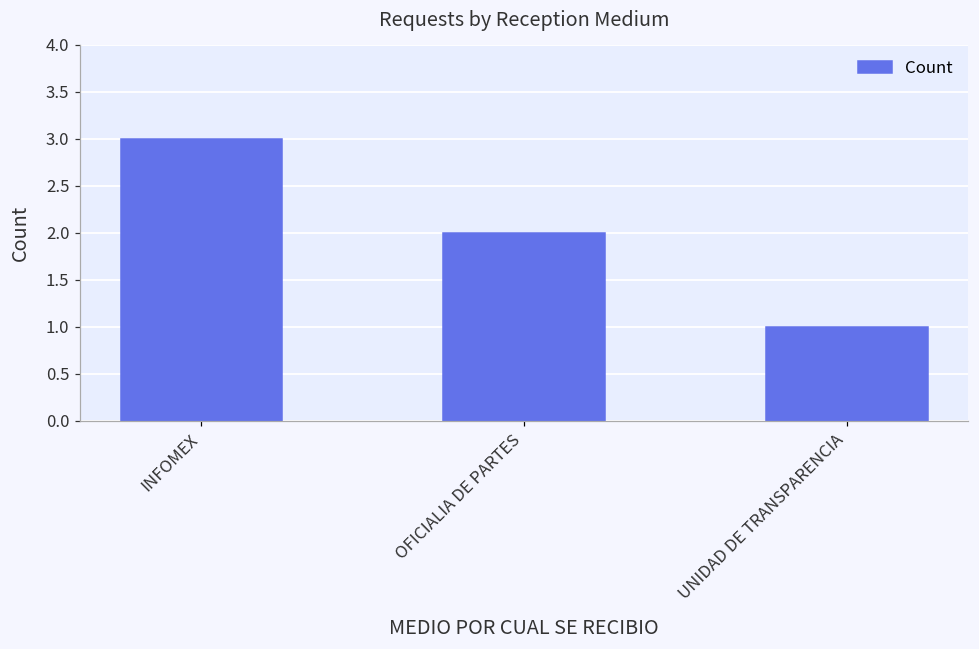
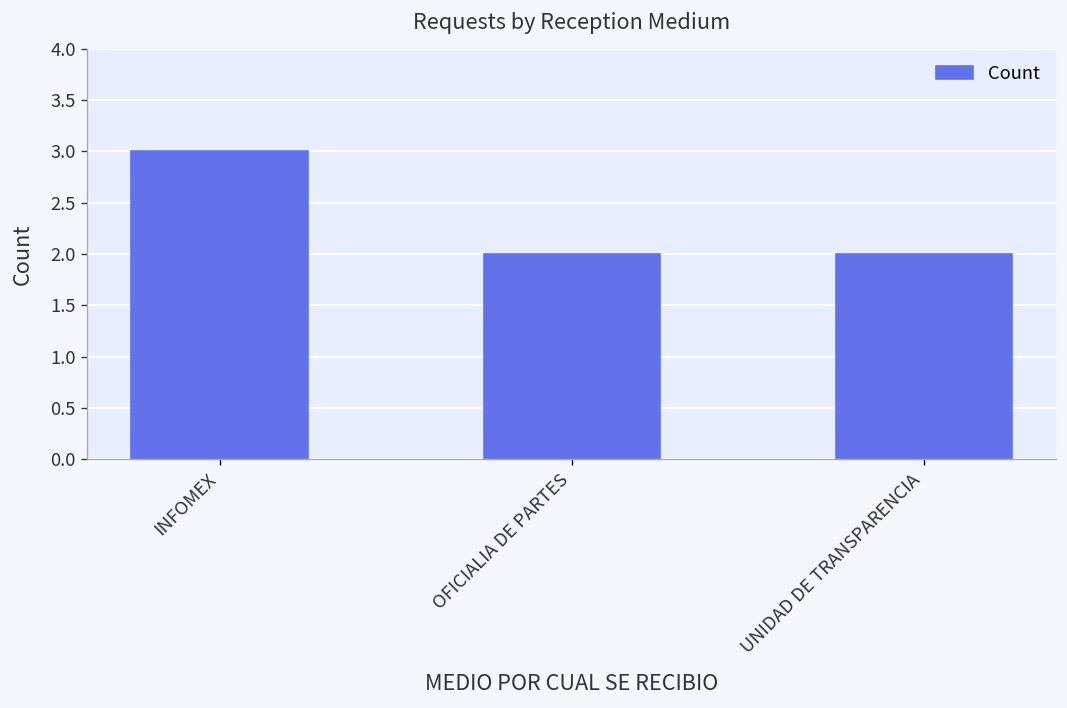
  {
    "INFOMEX": 3,
    "OFICIALIA DE PARTES": 2,
-   "UNIDAD DE TRANSPARENCIA": 1
+   "UNIDAD DE TRANSPARENCIA": 2
  }
